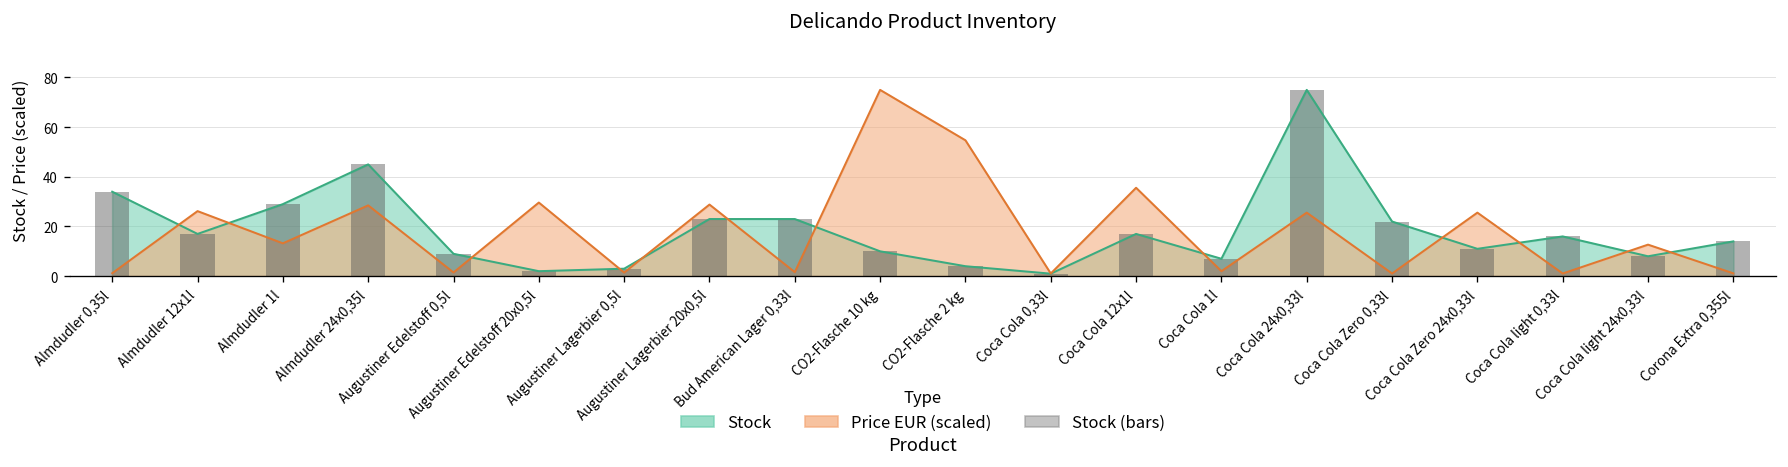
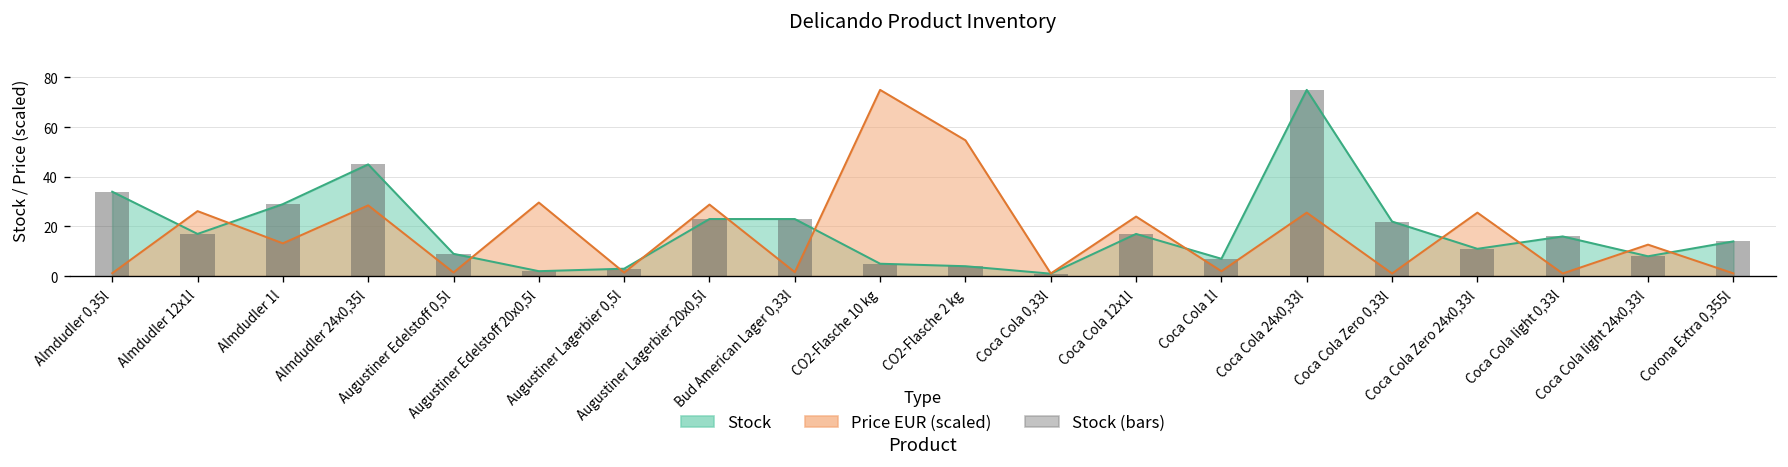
  {
    "Stock": {
      "Almdudler 0,35l": 34,
      "Almdudler 12x1l": 17,
      "Almdudler 1l": 29,
      "Almdudler 24x0,35l": 45,
      "Augustiner Edelstoff 0,5l": 9,
      "Augustiner Edelstoff 20x0,5l": 2,
      "Augustiner Lagerbier 0,5l": 3,
      "Augustiner Lagerbier 20x0,5l": 23,
      "Bud American Lager 0,33l": 23,
-     "CO2-Flasche 10 kg": 10,
+     "CO2-Flasche 10 kg": 5,
      "CO2-Flasche 2 kg": 4,
      "Coca Cola 12x1l": 17,
      "Coca Cola 1l": 7,
      "Coca Cola 24x0,33l": 75,
      "Coca Cola Zero 0,33l": 22,
      "Coca Cola Zero 24x0,33l": 11,
      "Coca Cola light 0,33l": 16,
      "Coca Cola light 24x0,33l": 8,
      "Corona Extra 0,355l": 14
    },
    "Price EUR (scaled)": {
      "Almdudler 0,35l": 1,
      "Almdudler 12x1l": 26,
      "Almdudler 1l": 13,
      "Almdudler 24x0,35l": 28,
      "Augustiner Edelstoff 0,5l": 1,
      "Augustiner Edelstoff 20x0,5l": 30,
      "Augustiner Lagerbier 0,5l": 1,
      "Augustiner Lagerbier 20x0,5l": 29,
      "Bud American Lager 0,33l": 2,
      "CO2-Flasche 10 kg": 75,
      "CO2-Flasche 2 kg": 55,
-     "Coca Cola 12x1l": 36,
+     "Coca Cola 12x1l": 24,
      "Coca Cola 1l": 2,
      "Coca Cola 24x0,33l": 26,
      "Coca Cola Zero 0,33l": 1,
      "Coca Cola Zero 24x0,33l": 26,
      "Coca Cola light 0,33l": 1,
      "Coca Cola light 24x0,33l": 13,
      "Corona Extra 0,355l": 1
    }
  }
